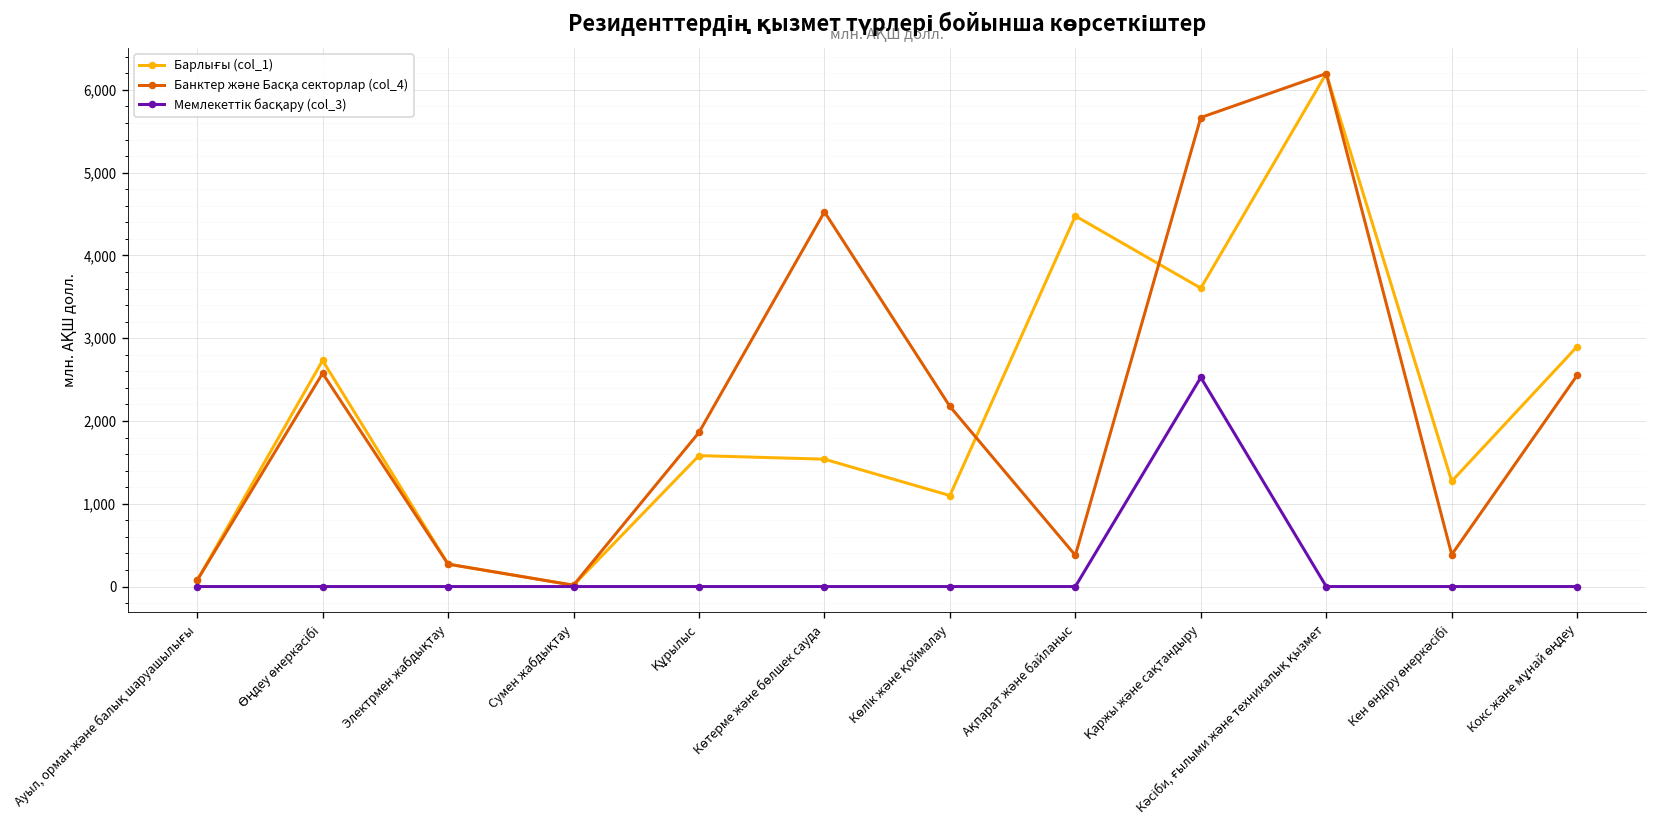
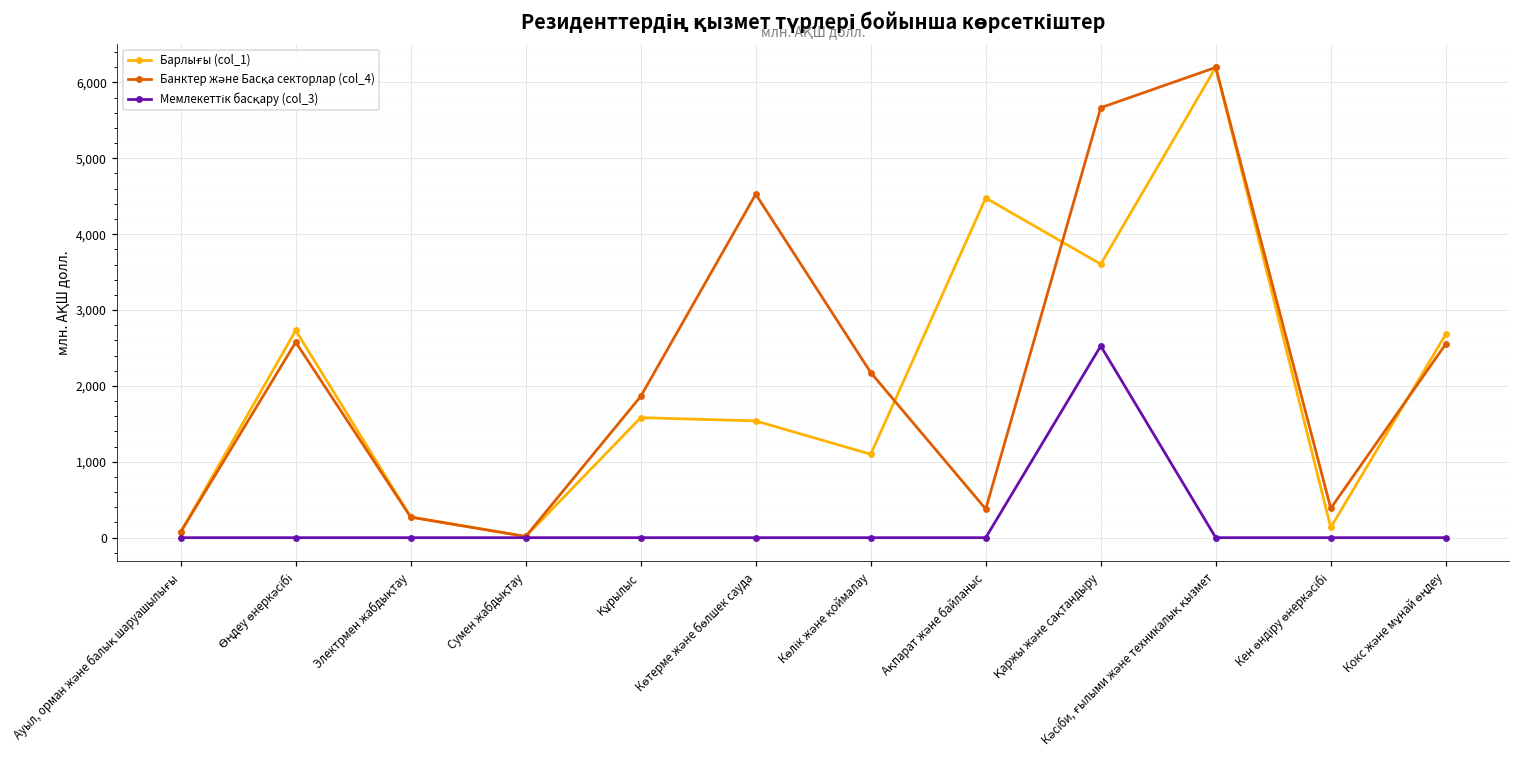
  {
    "Барлығы (col_1)": {
      "Өңдеу өнеркәсібі": "2,700",
      "Құрылыс": "1,600",
      "Көтерме және бөлшек сауда": "1,500",
      "Көлік және қоймалау": "1,100",
      "Ақпарат және байланыс": "4,500",
      "Қаржы және сақтандыру": "3,600",
-     "Кен өндіру өнеркәсібі": "1,300",
-     "Кокс және мұнай өңдеу": "2,900"
+     "Кен өндіру өнеркәсібі": "100",
+     "Кокс және мұнай өңдеу": "2,700"
    },
    "Банктер және Басқа секторлар (col_4)": {
      "Өңдеу өнеркәсібі": "2,600",
      "Құрылыс": "1,900",
      "Көтерме және бөлшек сауда": "4,500",
      "Көлік және қоймалау": "2,200",
      "Ақпарат және байланыс": "400",
      "Қаржы және сақтандыру": "5,700",
      "Кен өндіру өнеркәсібі": "400",
      "Кокс және мұнай өңдеу": "2,600"
    },
    "Мемлекеттік басқару (col_3)": {
      "Ауыл, орман және балық шаруашылығы": "0",
      "Өңдеу өнеркәсібі": "0",
      "Электрмен жабдықтау": "0",
      "Құрылыс": "0",
      "Көтерме және бөлшек сауда": "0",
      "Көлік және қоймалау": "0",
      "Ақпарат және байланыс": "0",
      "Қаржы және сақтандыру": "2,500",
      "Кәсіби, ғылыми және техникалық қызмет": "0",
      "Кен өндіру өнеркәсібі": "0",
      "Кокс және мұнай өңдеу": "0"
    }
  }
